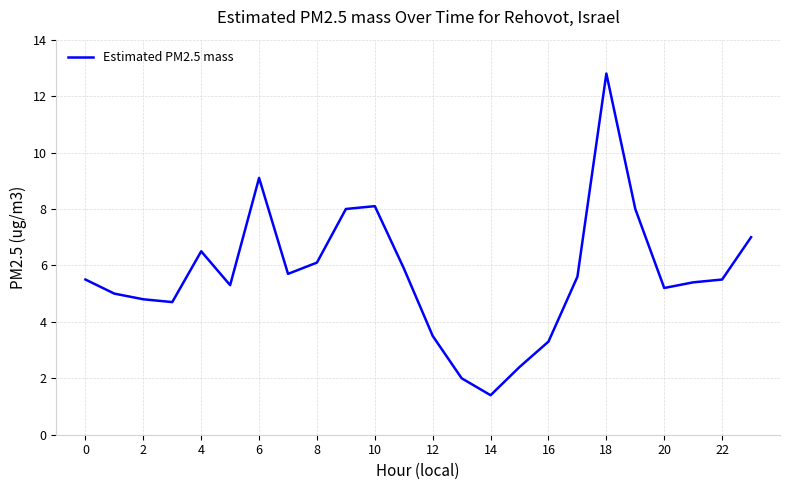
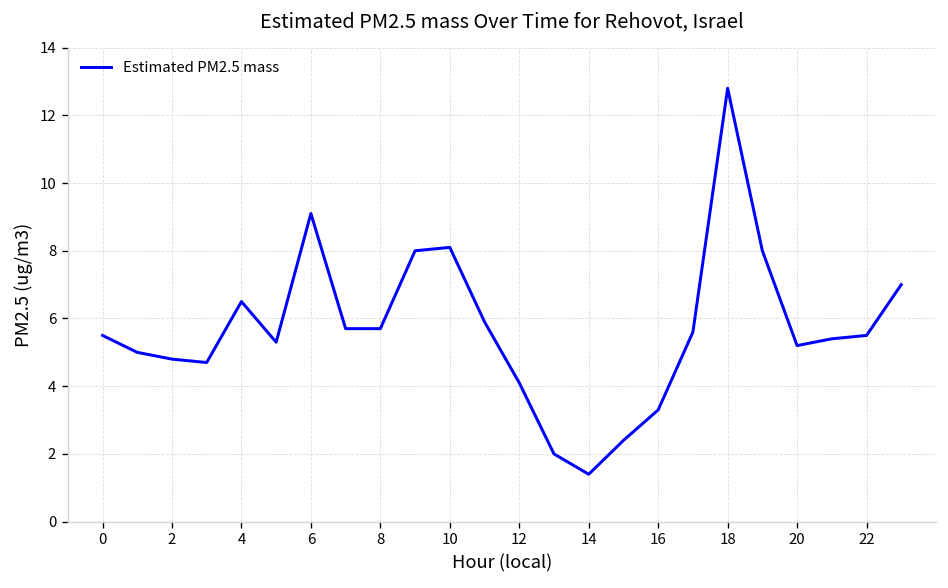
  {
    "0": 5.5,
    "2": 4.8,
    "4": 6.5,
    "6": 9.1,
-   "8": 6.1,
+   "8": 5.7,
    "10": 8.1,
-   "12": 3.5,
+   "12": 4.1,
    "14": 1.4,
    "16": 3.3,
    "18": 12.8,
    "20": 5.2,
    "22": 5.5
  }
